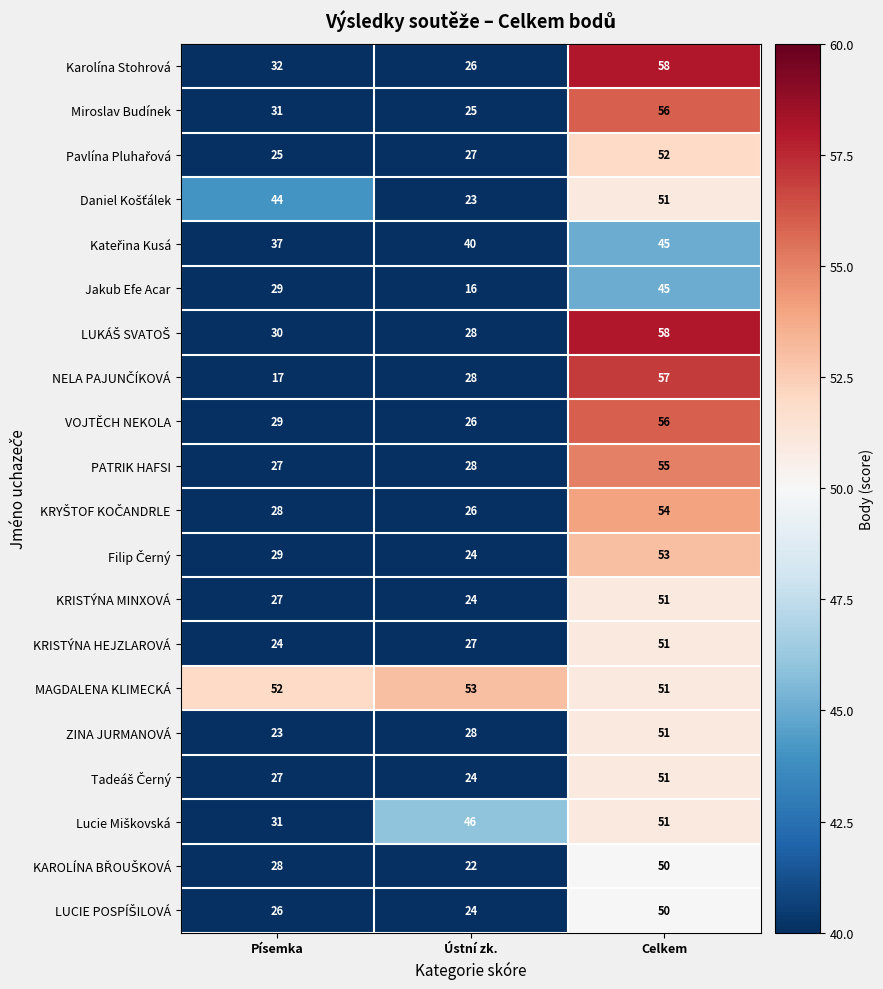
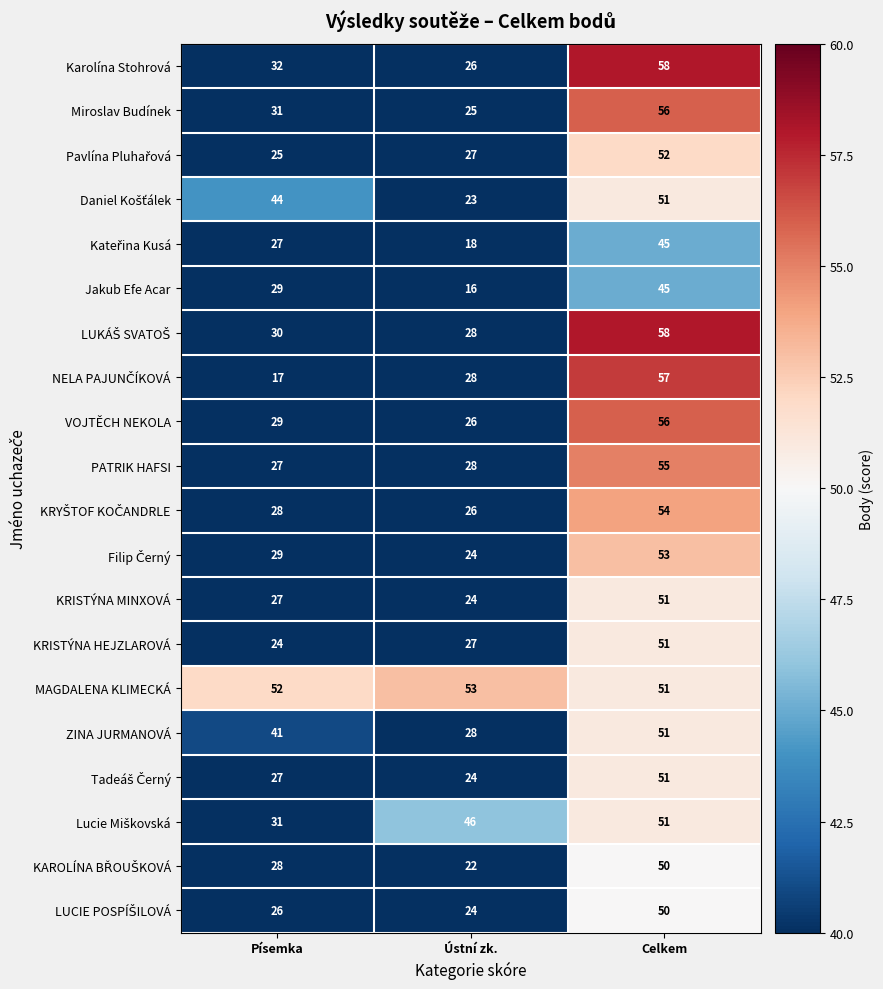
  {
    "Karolína Stohrová": {
      "Písemka": 32,
      "Ústní zk.": 26,
      "Celkem": 58
    },
    "Miroslav Budínek": {
      "Písemka": 31,
      "Ústní zk.": 25,
      "Celkem": 56
    },
    "Pavlína Pluhařová": {
      "Písemka": 25,
      "Ústní zk.": 27,
      "Celkem": 52
    },
    "Daniel Košťálek": {
      "Písemka": 44,
      "Ústní zk.": 23,
      "Celkem": 51
    },
    "Kateřina Kusá": {
-     "Písemka": 37,
-     "Ústní zk.": 40,
+     "Písemka": 27,
+     "Ústní zk.": 18,
      "Celkem": 45
    },
    "Jakub Efe Acar": {
      "Písemka": 29,
      "Ústní zk.": 16,
      "Celkem": 45
    },
    "LUKÁŠ SVATOŠ": {
      "Písemka": 30,
      "Ústní zk.": 28,
      "Celkem": 58
    },
    "NELA PAJUNČÍKOVÁ": {
      "Písemka": 17,
      "Ústní zk.": 28,
      "Celkem": 57
    },
    "VOJTĚCH NEKOLA": {
      "Písemka": 29,
      "Ústní zk.": 26,
      "Celkem": 56
    },
    "PATRIK HAFSI": {
      "Písemka": 27,
      "Ústní zk.": 28,
      "Celkem": 55
    },
    "KRYŠTOF KOČANDRLE": {
      "Písemka": 28,
      "Ústní zk.": 26,
      "Celkem": 54
    },
    "Filip Černý": {
      "Písemka": 29,
      "Ústní zk.": 24,
      "Celkem": 53
    },
    "KRISTÝNA MINXOVÁ": {
      "Písemka": 27,
      "Ústní zk.": 24,
      "Celkem": 51
    },
    "KRISTÝNA HEJZLAROVÁ": {
      "Písemka": 24,
      "Ústní zk.": 27,
      "Celkem": 51
    },
    "MAGDALENA KLIMECKÁ": {
      "Písemka": 52,
      "Ústní zk.": 53,
      "Celkem": 51
    },
    "ZINA JURMANOVÁ": {
-     "Písemka": 23,
+     "Písemka": 41,
      "Ústní zk.": 28,
      "Celkem": 51
    },
    "Tadeáš Černý": {
      "Písemka": 27,
      "Ústní zk.": 24,
      "Celkem": 51
    },
    "Lucie Miškovská": {
      "Písemka": 31,
      "Ústní zk.": 46,
      "Celkem": 51
    },
    "KAROLÍNA BŘOUŠKOVÁ": {
      "Písemka": 28,
      "Ústní zk.": 22,
      "Celkem": 50
    },
    "LUCIE POSPÍŠILOVÁ": {
      "Písemka": 26,
      "Ústní zk.": 24,
      "Celkem": 50
    }
  }
